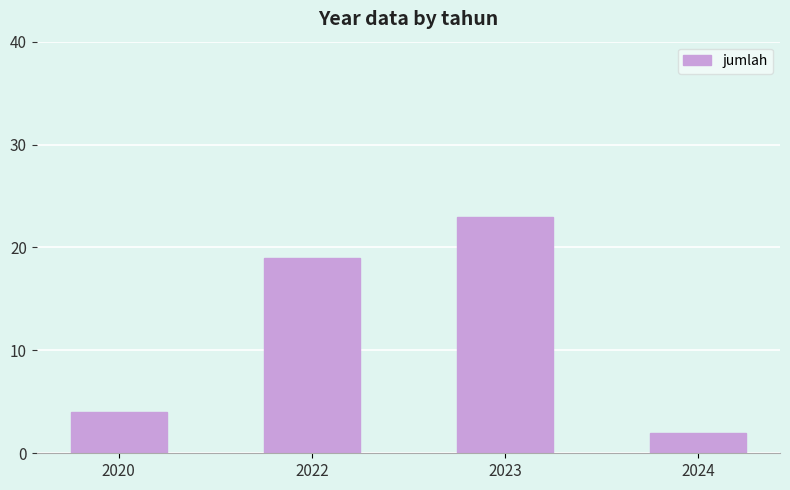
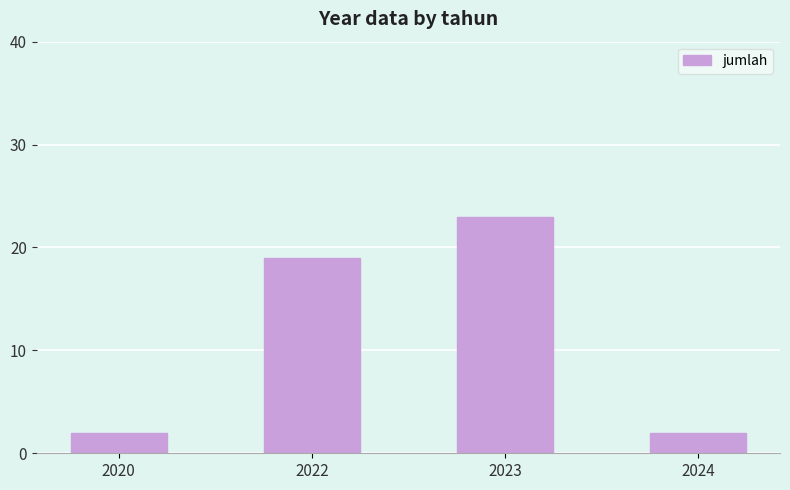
  {
-   "2020": 4,
+   "2020": 2,
    "2022": 19,
    "2023": 23,
    "2024": 2
  }
